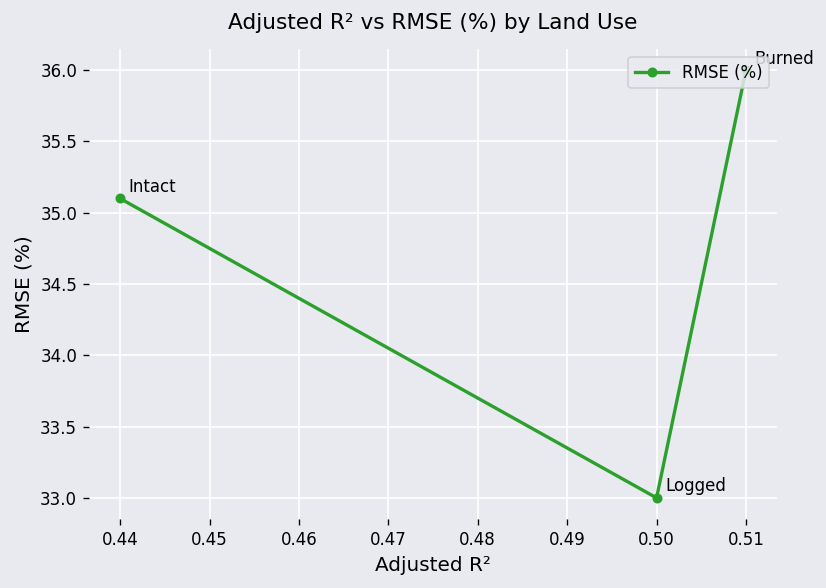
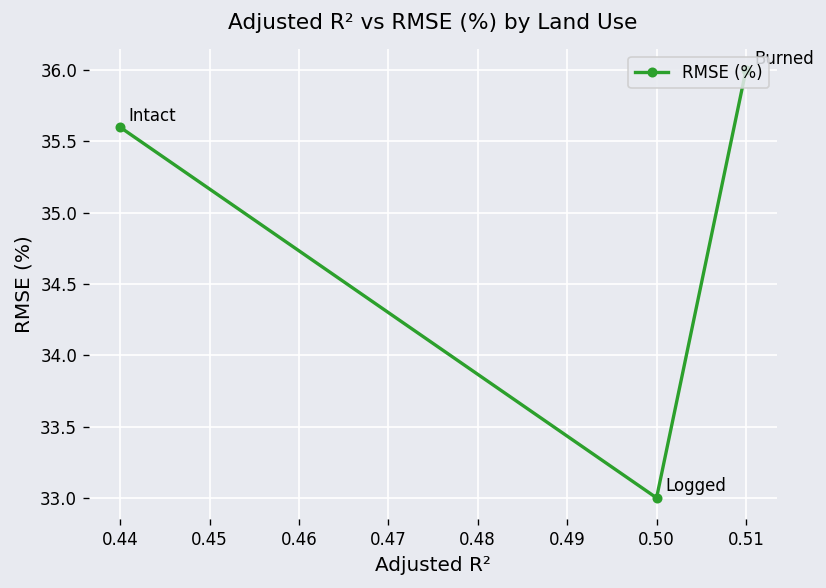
  {
-   "0.44": 35.1,
+   "0.44": 35.6,
    "0.50": 33.0
  }
